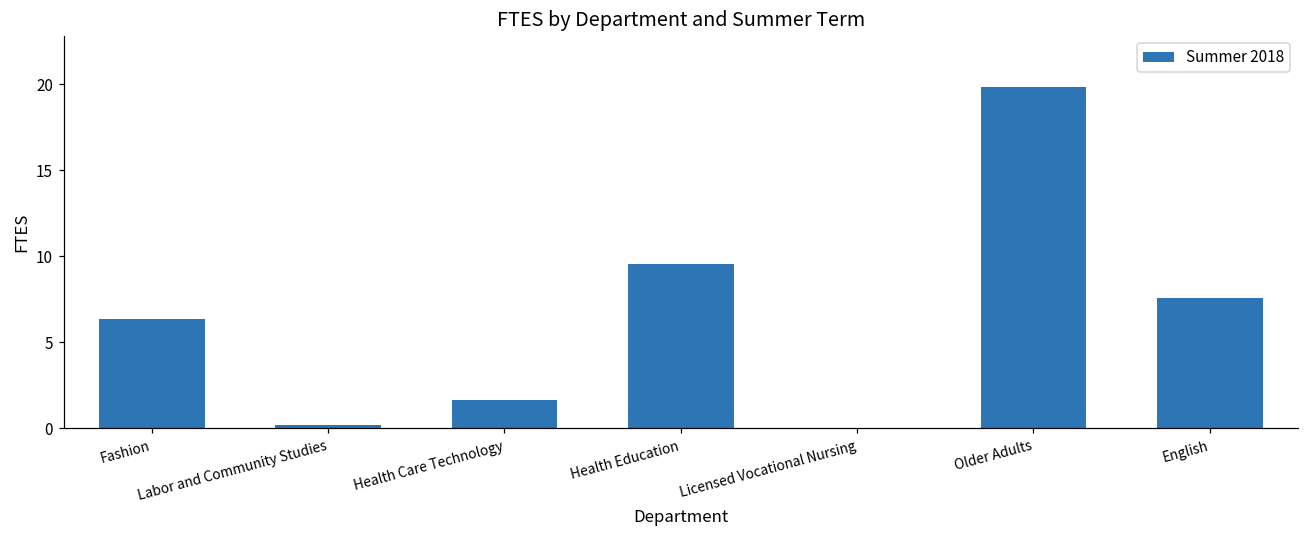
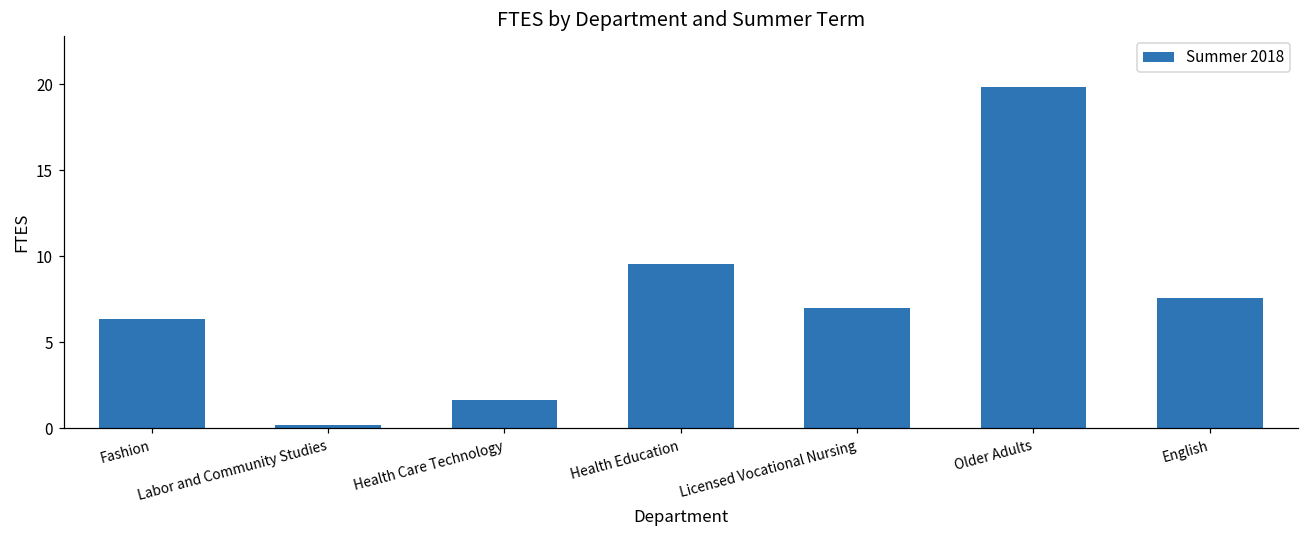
  {
    "Fashion": 6.3,
    "Labor and Community Studies": 0.2,
    "Health Care Technology": 1.6,
    "Health Education": 9.6,
-   "Licensed Vocational Nursing": 0,
+   "Licensed Vocational Nursing": 7,
    "Older Adults": 19.8,
    "English": 7.6
  }
